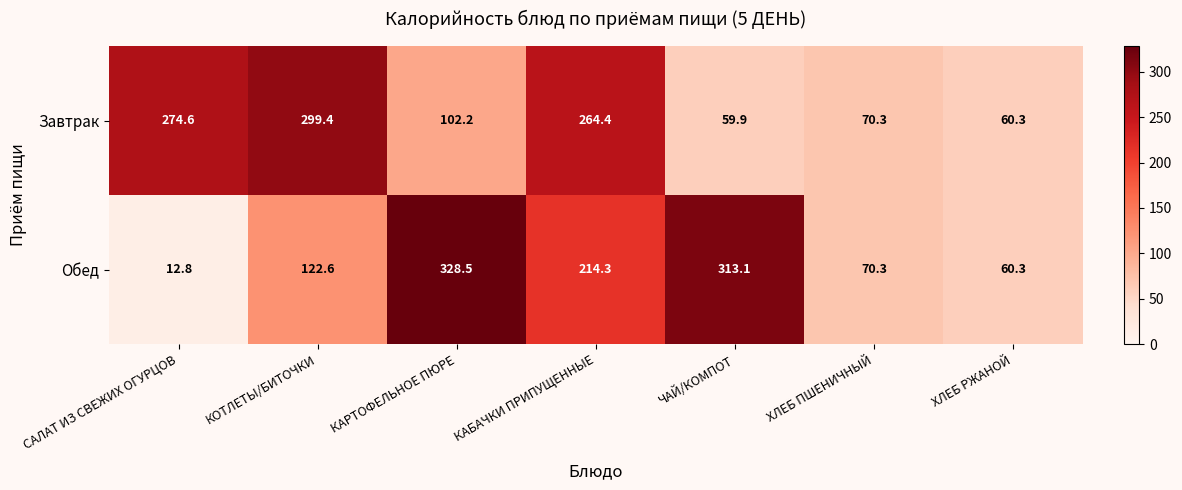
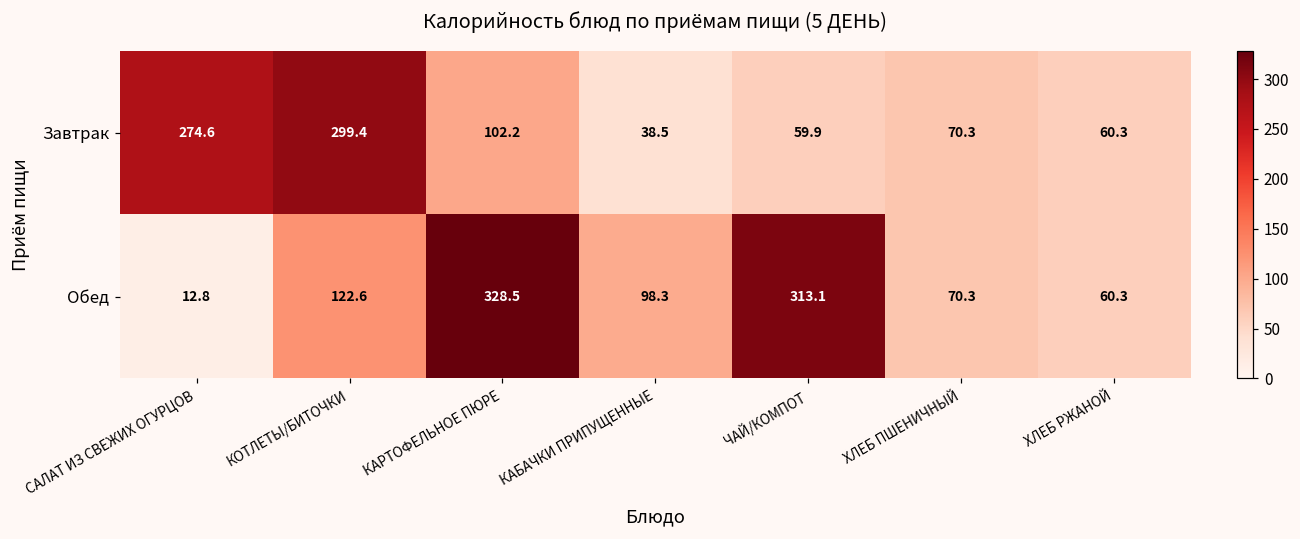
  {
    "Завтрак": {
      "САЛАТ ИЗ СВЕЖИХ ОГУРЦОВ": 274.6,
      "КОТЛЕТЫ/БИТОЧКИ": 299.4,
      "КАРТОФЕЛЬНОЕ ПЮРЕ": 102.2,
-     "КАБАЧКИ ПРИПУЩЕННЫЕ": 264.4,
+     "КАБАЧКИ ПРИПУЩЕННЫЕ": 38.5,
      "ЧАЙ/КОМПОТ": 59.9,
      "ХЛЕБ ПШЕНИЧНЫЙ": 70.3,
      "ХЛЕБ РЖАНОЙ": 60.3
    },
    "Обед": {
      "САЛАТ ИЗ СВЕЖИХ ОГУРЦОВ": 12.8,
      "КОТЛЕТЫ/БИТОЧКИ": 122.6,
      "КАРТОФЕЛЬНОЕ ПЮРЕ": 328.5,
-     "КАБАЧКИ ПРИПУЩЕННЫЕ": 214.3,
+     "КАБАЧКИ ПРИПУЩЕННЫЕ": 98.3,
      "ЧАЙ/КОМПОТ": 313.1,
      "ХЛЕБ ПШЕНИЧНЫЙ": 70.3,
      "ХЛЕБ РЖАНОЙ": 60.3
    }
  }
